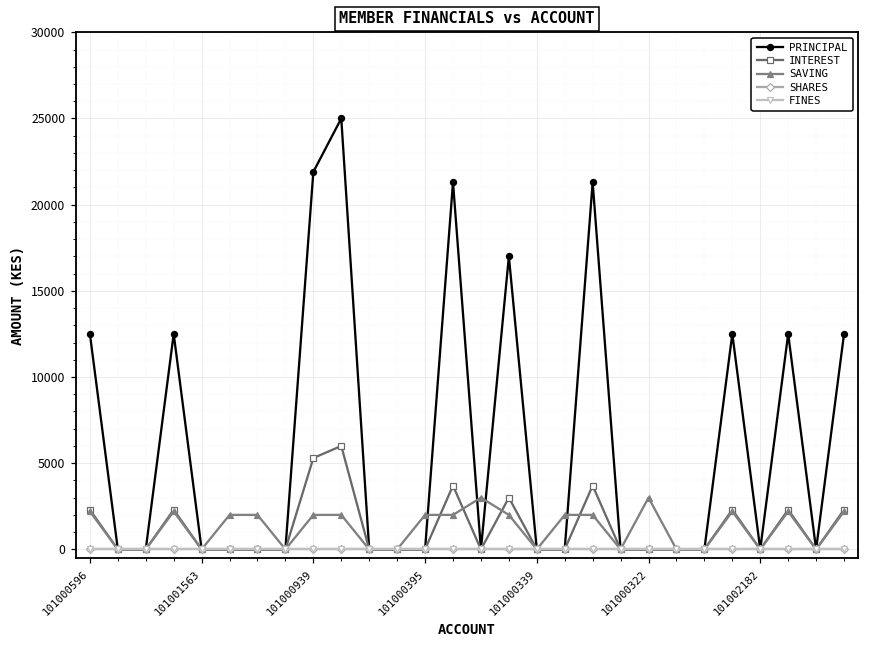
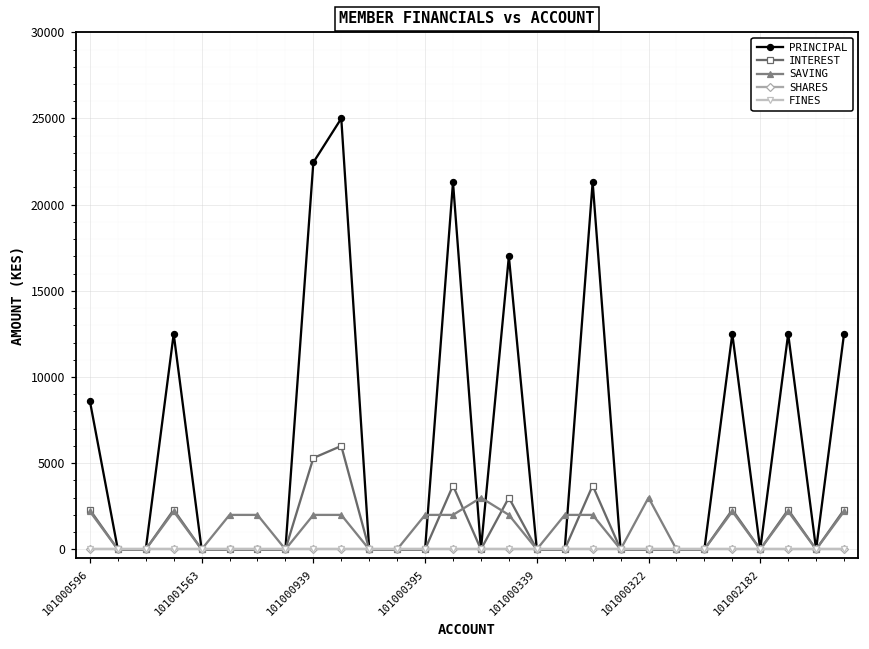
  {
    "PRINCIPAL": {
-     "101000596": 12500,
-     "101000939": 21900
+     "101000596": 8600,
+     "101000939": 22500
    },
    "FINES": {
      "101000596": 0,
      "101000939": 0
    }
  }
